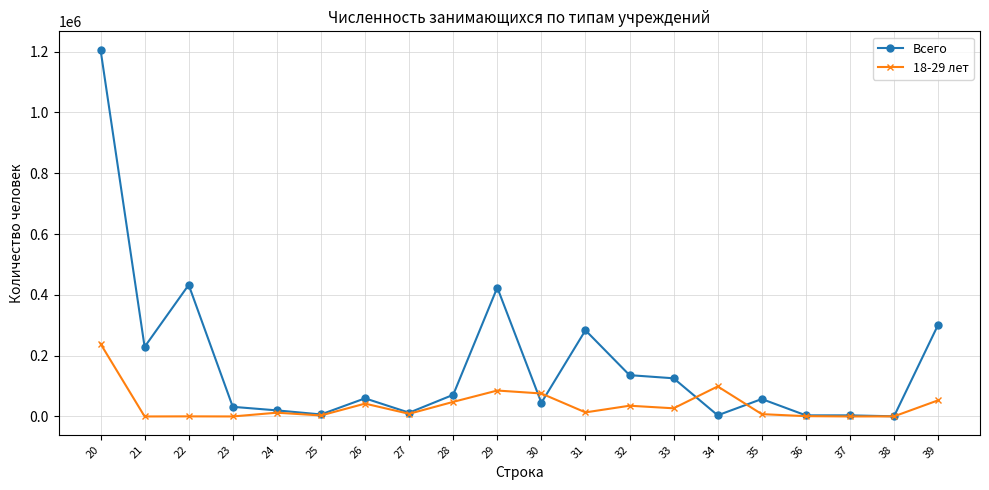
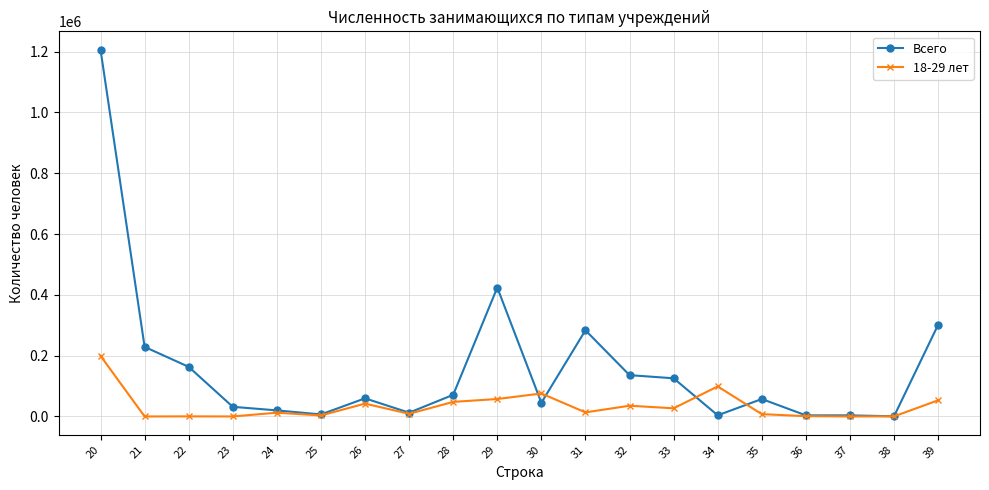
  {
    "Всего": {
      "20": 1210000,
      "21": 230000,
-     "22": 430000,
+     "22": 160000,
      "23": 30000,
      "26": 60000,
      "28": 70000,
      "29": 420000,
      "30": 50000,
      "31": 280000,
      "32": 140000,
      "33": 130000,
      "34": 0,
      "35": 60000,
      "39": 300000
    },
    "18-29 лет": {
-     "20": 240000,
+     "20": 200000,
      "21": 0,
      "22": 0,
      "23": 0,
      "26": 40000,
      "28": 50000,
-     "29": 90000,
+     "29": 60000,
      "30": 80000,
      "31": 10000,
      "32": 40000,
      "33": 30000,
      "34": 100000,
      "35": 10000,
      "39": 50000
    }
  }
